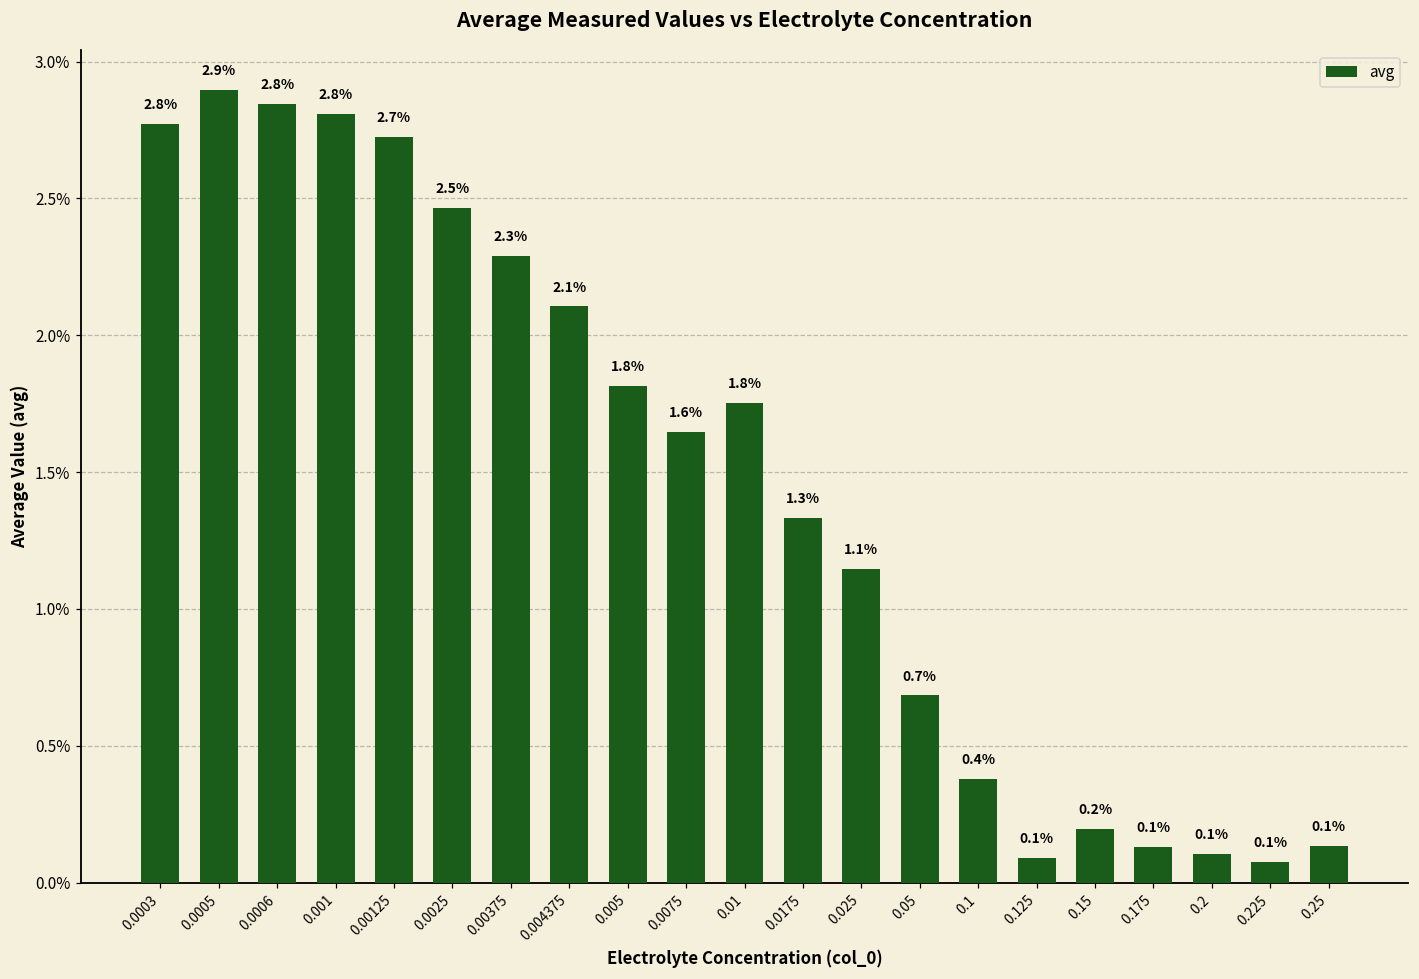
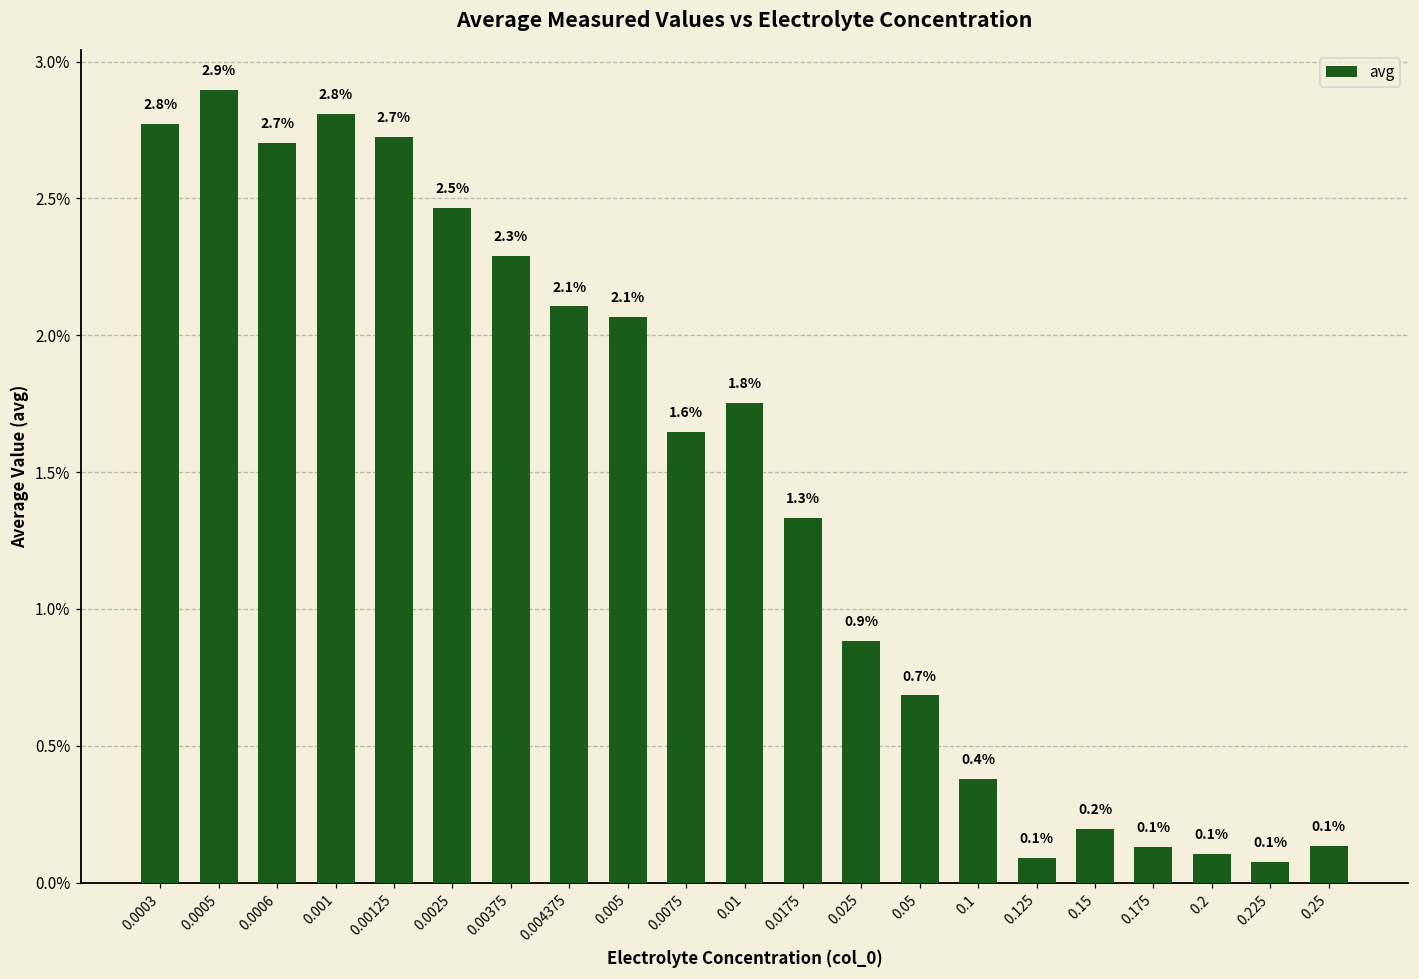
  {
    "0.0003": "2.8%",
    "0.0005": "2.9%",
-   "0.0006": "2.8%",
+   "0.0006": "2.7%",
    "0.001": "2.8%",
    "0.00125": "2.7%",
    "0.0025": "2.5%",
    "0.00375": "2.3%",
    "0.004375": "2.1%",
-   "0.005": "1.8%",
+   "0.005": "2.1%",
    "0.0075": "1.6%",
    "0.01": "1.8%",
    "0.0175": "1.3%",
-   "0.025": "1.1%",
+   "0.025": "0.9%",
    "0.05": "0.7%",
    "0.1": "0.4%",
    "0.125": "0.1%",
    "0.15": "0.2%",
    "0.175": "0.1%",
    "0.2": "0.1%",
    "0.225": "0.1%",
    "0.25": "0.1%"
  }
